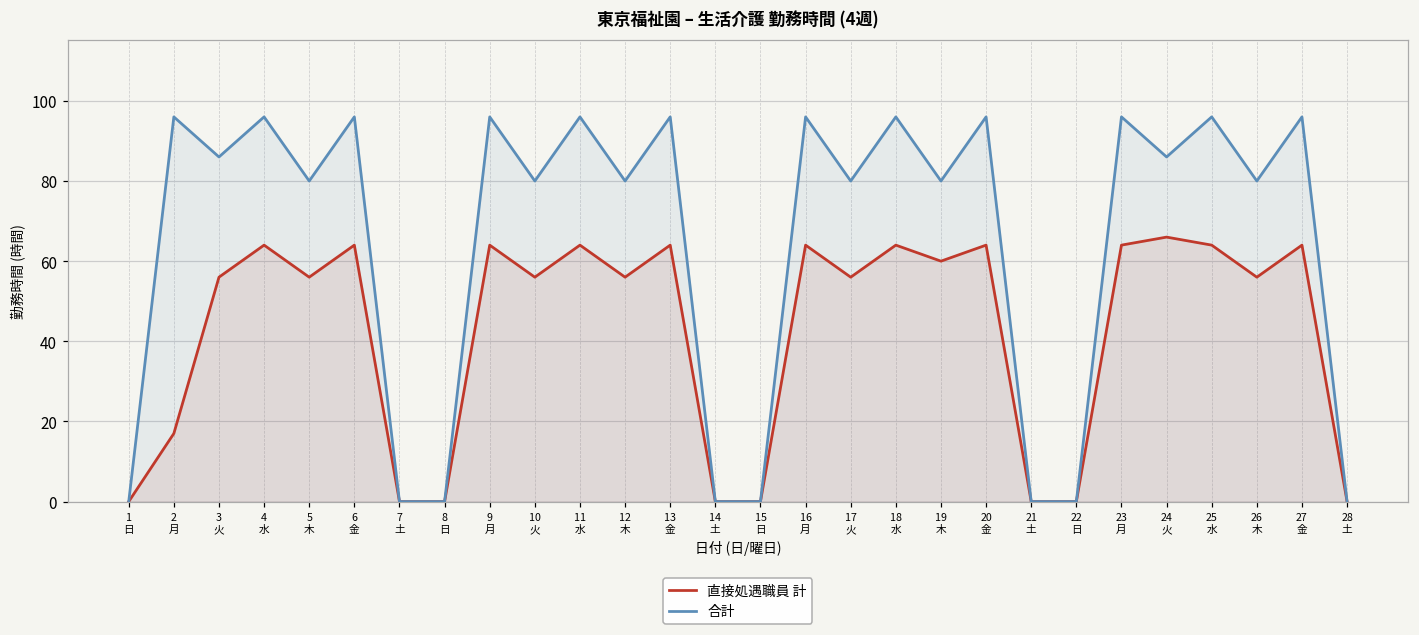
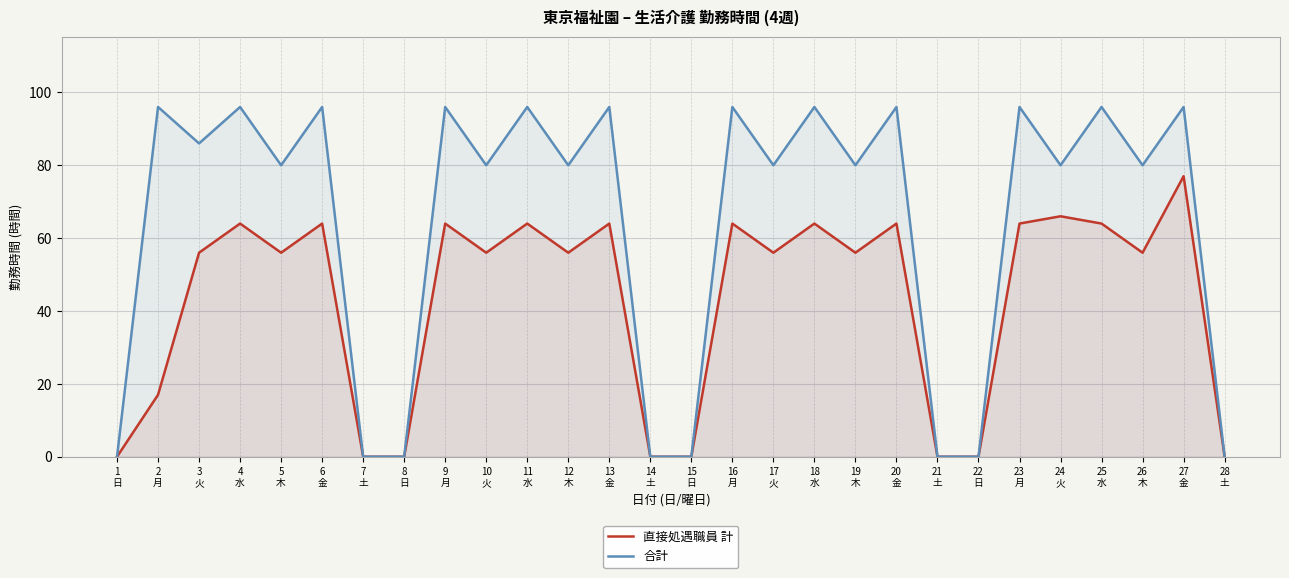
  {
    "直接処遇職員 計": {
      "2 月": 17,
      "3 火": 56,
      "4 水": 64,
      "5 木": 56,
      "6 金": 64,
      "9 月": 64,
      "10 火": 56,
      "11 水": 64,
      "12 木": 56,
      "13 金": 64,
      "16 月": 64,
      "17 火": 56,
      "18 水": 64,
-     "19 木": 60,
+     "19 木": 56,
      "20 金": 64,
      "23 月": 64,
      "24 火": 66,
      "25 水": 64,
      "26 木": 56,
-     "27 金": 64
+     "27 金": 77
    },
    "合計": {
      "2 月": 96,
      "3 火": 86,
      "4 水": 96,
      "5 木": 80,
      "6 金": 96,
      "9 月": 96,
      "10 火": 80,
      "11 水": 96,
      "12 木": 80,
      "13 金": 96,
      "16 月": 96,
      "17 火": 80,
      "18 水": 96,
      "19 木": 80,
      "20 金": 96,
      "23 月": 96,
-     "24 火": 86,
+     "24 火": 80,
      "25 水": 96,
      "26 木": 80,
      "27 金": 96
    }
  }
